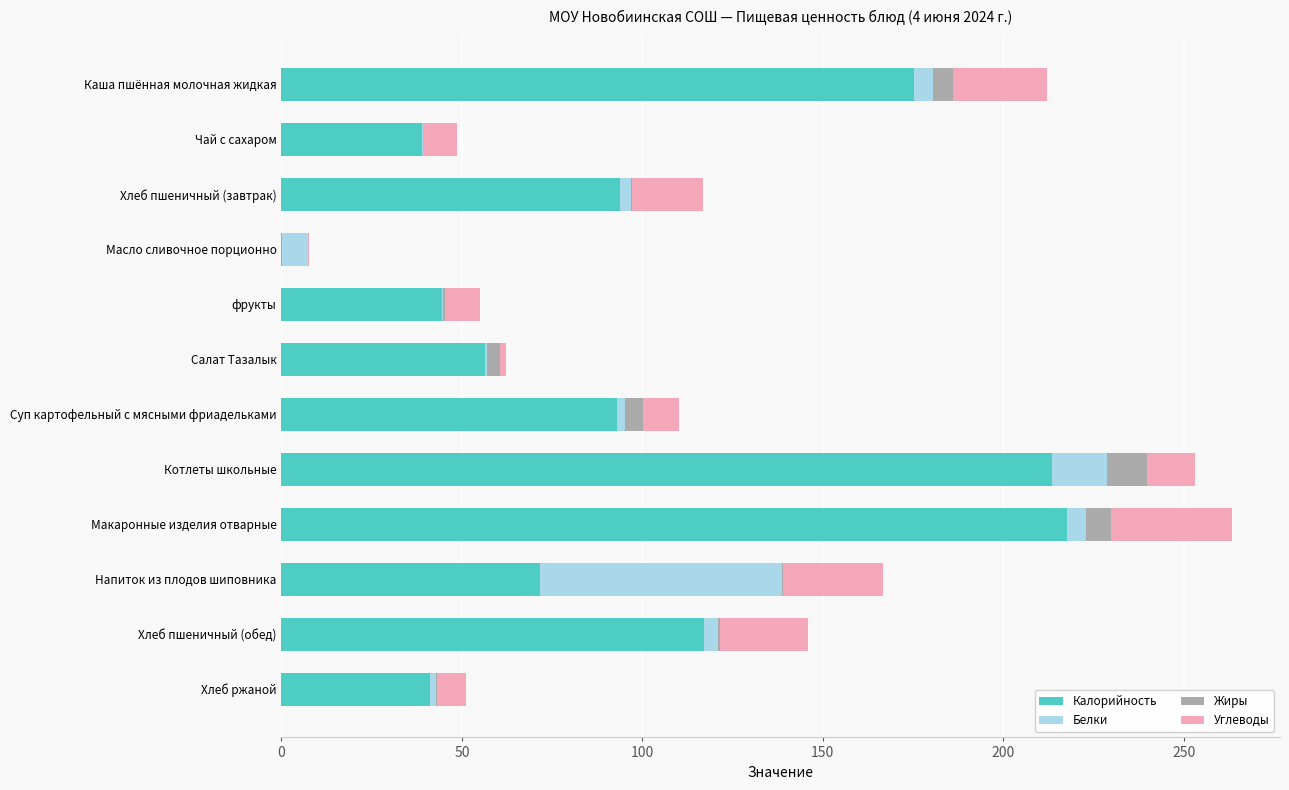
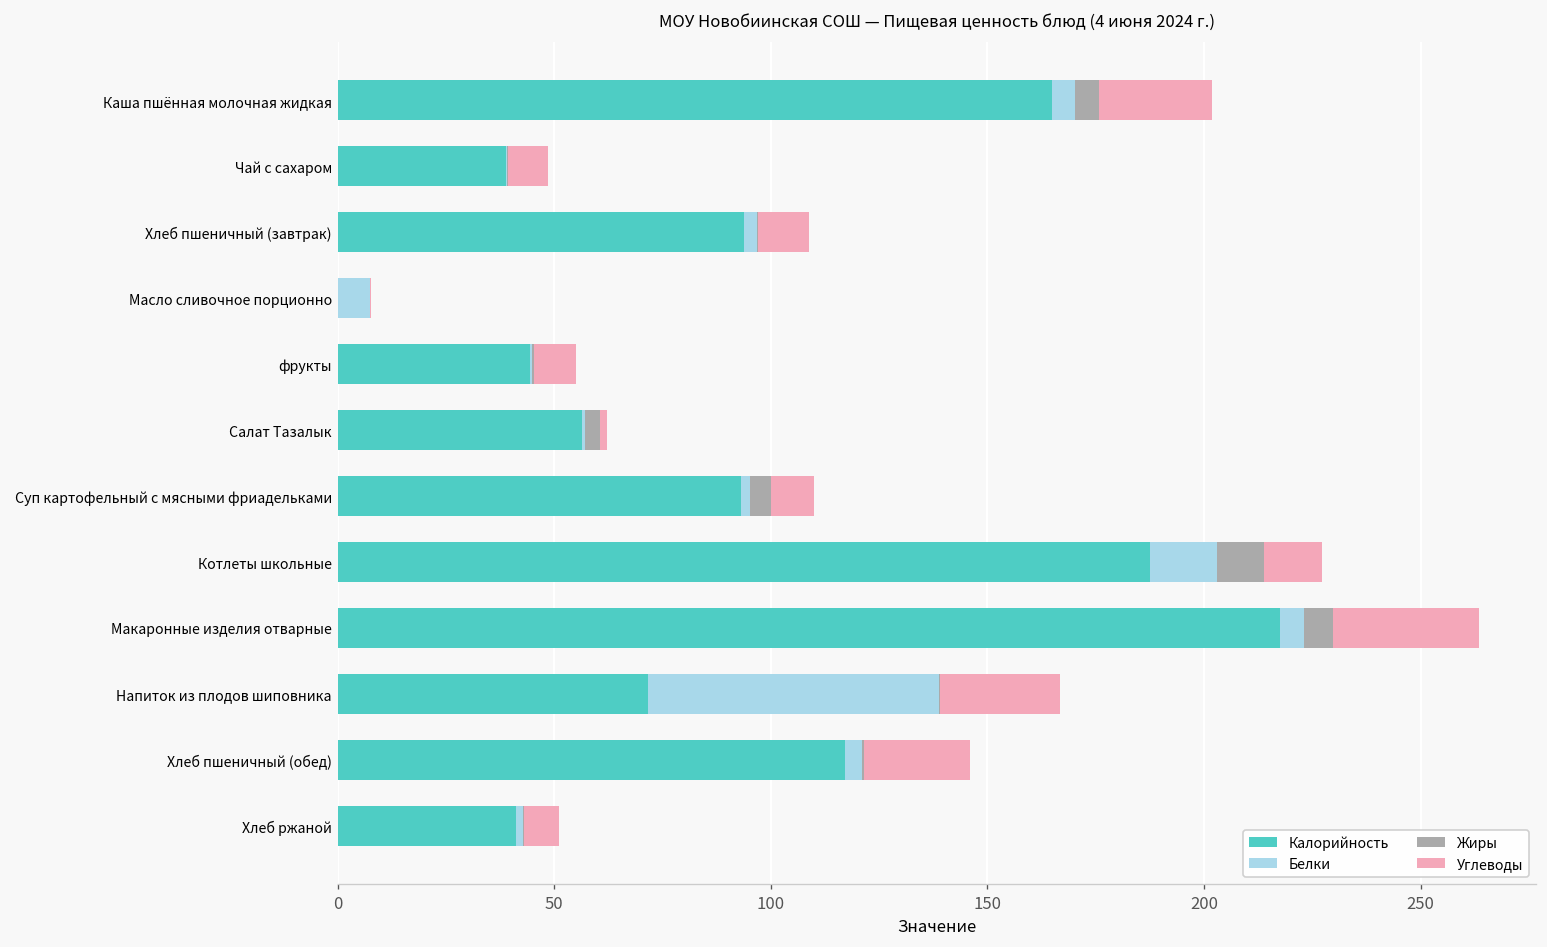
  {
    "Калорийность": {
-     "Каша пшённая молочная жидкая": 175,
+     "Каша пшённая молочная жидкая": 165,
      "Чай с сахаром": 39,
      "Хлеб пшеничный (завтрак)": 94,
      "фрукты": 44,
      "Салат Тазалык": 56,
      "Суп картофельный с мясными фриадельками": 93,
-     "Котлеты школьные": 213,
+     "Котлеты школьные": 188,
      "Макаронные изделия отварные": 218,
      "Напиток из плодов шиповника": 72,
      "Хлеб пшеничный (обед)": 117,
      "Хлеб ржаной": 41
    },
    "Белки": {
      "Каша пшённая молочная жидкая": 5,
      "Хлеб пшеничный (завтрак)": 3,
      "Масло сливочное порционно": 7,
      "Суп картофельный с мясными фриадельками": 2,
      "Котлеты школьные": 15,
      "Макаронные изделия отварные": 5,
      "Напиток из плодов шиповника": 67,
      "Хлеб пшеничный (обед)": 4,
      "Хлеб ржаной": 2
    },
    "Жиры": {
      "Каша пшённая молочная жидкая": 5,
      "Салат Тазалык": 4,
      "Суп картофельный с мясными фриадельками": 5,
      "Котлеты школьные": 11,
      "Макаронные изделия отварные": 7
    },
    "Углеводы": {
      "Каша пшённая молочная жидкая": 26,
      "Чай с сахаром": 9,
-     "Хлеб пшеничный (завтрак)": 20,
+     "Хлеб пшеничный (завтрак)": 12,
      "фрукты": 10,
      "Салат Тазалык": 2,
      "Суп картофельный с мясными фриадельками": 10,
      "Котлеты школьные": 13,
      "Макаронные изделия отварные": 34,
      "Напиток из плодов шиповника": 28,
      "Хлеб пшеничный (обед)": 25,
      "Хлеб ржаной": 8
    }
  }
